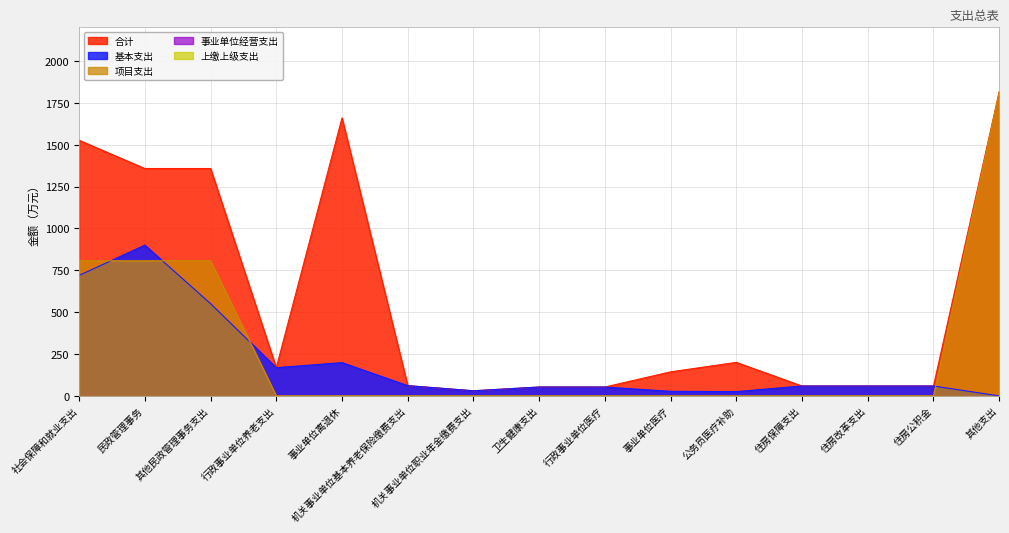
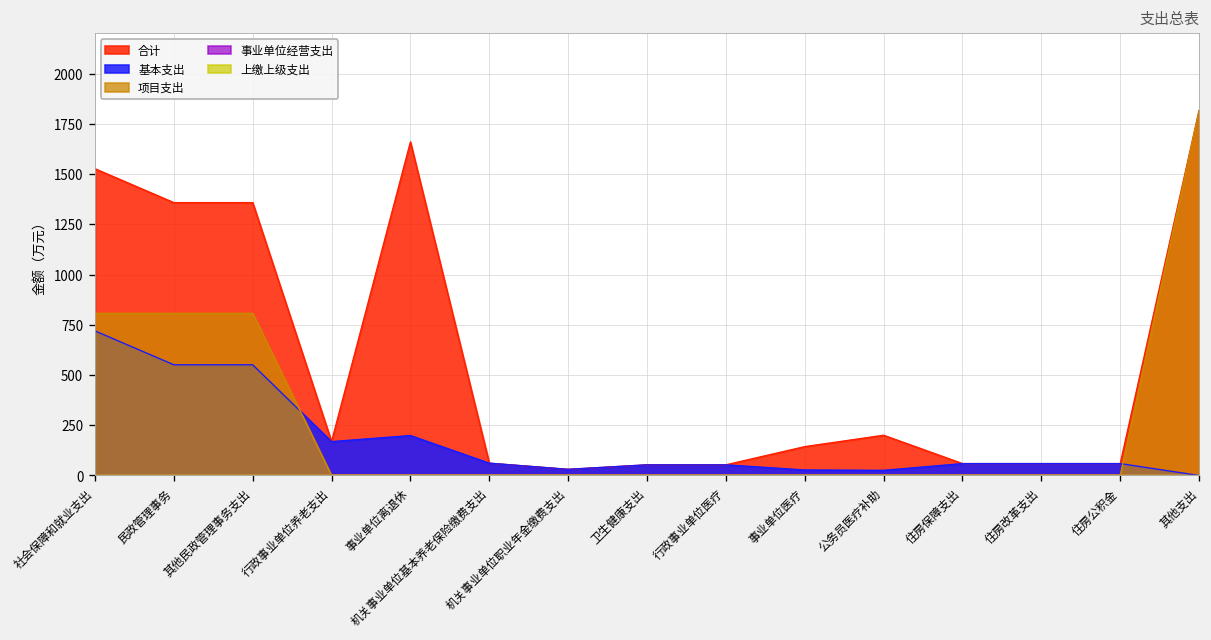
  {
    "合计": {
      "社会保障和就业支出": 1530,
      "民政管理事务": 1360,
      "其他民政管理事务支出": 1360,
      "事业单位离退休": 1660,
      "事业单位医疗": 140,
      "公务员医疗补助": 200
    },
    "基本支出": {
      "社会保障和就业支出": 720,
-     "民政管理事务": 900,
+     "民政管理事务": 550,
      "其他民政管理事务支出": 550,
      "事业单位离退休": 200,
      "事业单位医疗": 30,
      "公务员医疗补助": 30
    },
    "项目支出": {
      "社会保障和就业支出": 810,
      "民政管理事务": 810,
      "其他民政管理事务支出": 810
    },
    "上缴上级支出": {
      "社会保障和就业支出": 0,
      "民政管理事务": 0,
      "其他民政管理事务支出": 0
    }
  }
